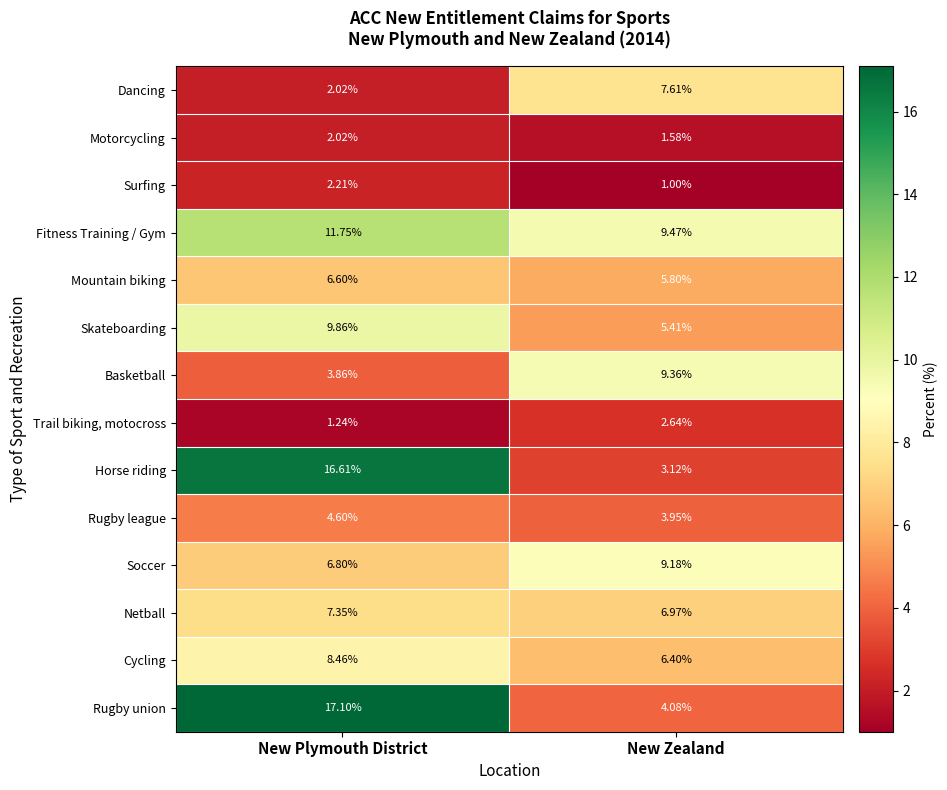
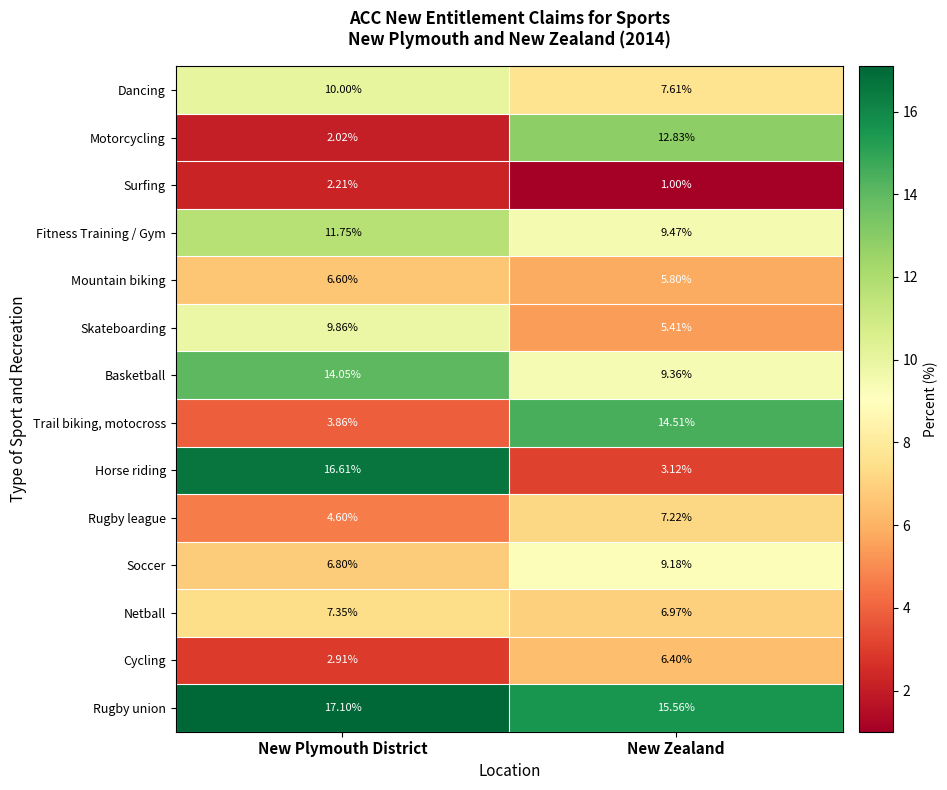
  {
    "Dancing": {
-     "New Plymouth District": "2.02%",
+     "New Plymouth District": "10.00%",
      "New Zealand": "7.61%"
    },
    "Motorcycling": {
      "New Plymouth District": "2.02%",
-     "New Zealand": "1.58%"
+     "New Zealand": "12.83%"
    },
    "Surfing": {
      "New Plymouth District": "2.21%",
      "New Zealand": "1.00%"
    },
    "Fitness Training / Gym": {
      "New Plymouth District": "11.75%",
      "New Zealand": "9.47%"
    },
    "Mountain biking": {
      "New Plymouth District": "6.60%",
      "New Zealand": "5.80%"
    },
    "Skateboarding": {
      "New Plymouth District": "9.86%",
      "New Zealand": "5.41%"
    },
    "Basketball": {
-     "New Plymouth District": "3.86%",
+     "New Plymouth District": "14.05%",
      "New Zealand": "9.36%"
    },
    "Trail biking, motocross": {
-     "New Plymouth District": "1.24%",
-     "New Zealand": "2.64%"
+     "New Plymouth District": "3.86%",
+     "New Zealand": "14.51%"
    },
    "Horse riding": {
      "New Plymouth District": "16.61%",
      "New Zealand": "3.12%"
    },
    "Rugby league": {
      "New Plymouth District": "4.60%",
-     "New Zealand": "3.95%"
+     "New Zealand": "7.22%"
    },
    "Soccer": {
      "New Plymouth District": "6.80%",
      "New Zealand": "9.18%"
    },
    "Netball": {
      "New Plymouth District": "7.35%",
      "New Zealand": "6.97%"
    },
    "Cycling": {
-     "New Plymouth District": "8.46%",
+     "New Plymouth District": "2.91%",
      "New Zealand": "6.40%"
    },
    "Rugby union": {
      "New Plymouth District": "17.10%",
-     "New Zealand": "4.08%"
+     "New Zealand": "15.56%"
    }
  }
